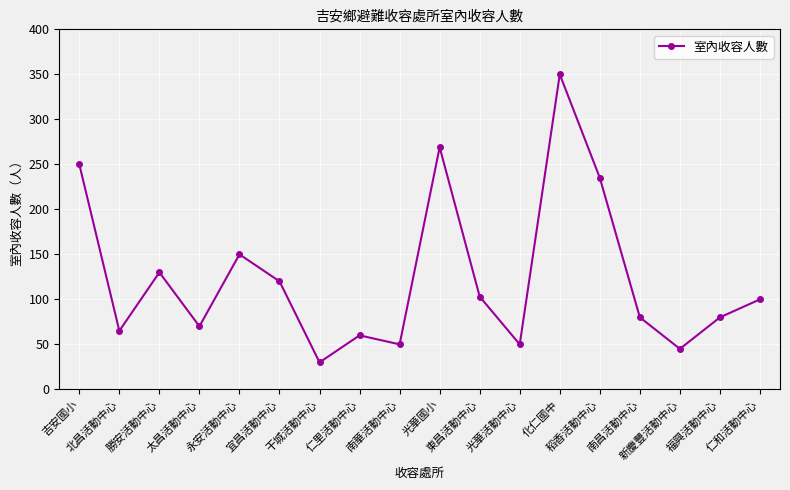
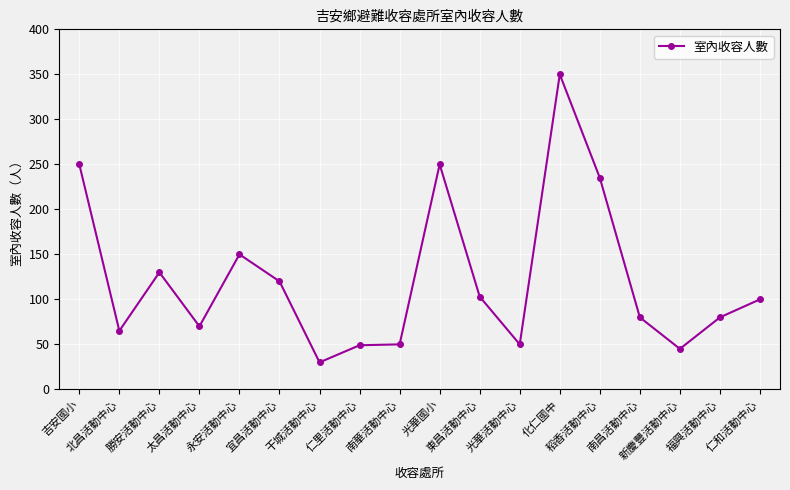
  {
    "吉安國小": 250,
    "北昌活動中心": 70,
    "勝安活動中心": 130,
    "太昌活動中心": 70,
    "永安活動中心": 150,
    "宜昌活動中心": 120,
    "干城活動中心": 30,
-   "仁里活動中心": 60,
+   "仁里活動中心": 50,
    "南華活動中心": 50,
-   "光華國小": 270,
+   "光華國小": 250,
    "東昌活動中心": 100,
    "光華活動中心": 50,
    "化仁國中": 350,
    "稻香活動中心": 240,
    "南昌活動中心": 80,
    "新慶豐活動中心": 50,
    "福興活動中心": 80,
    "仁和活動中心": 100
  }
